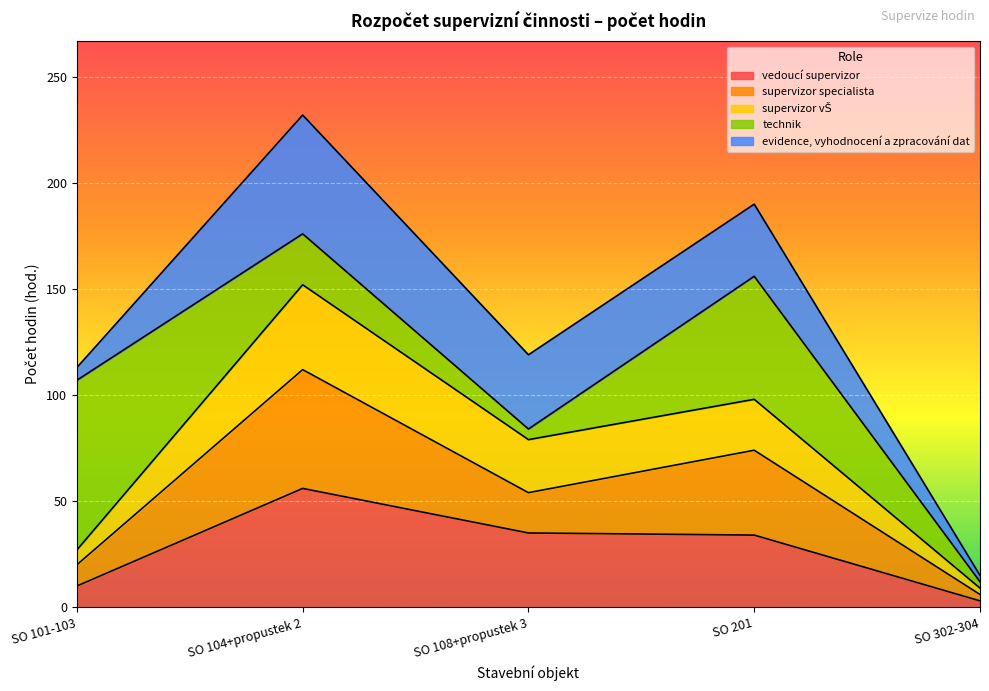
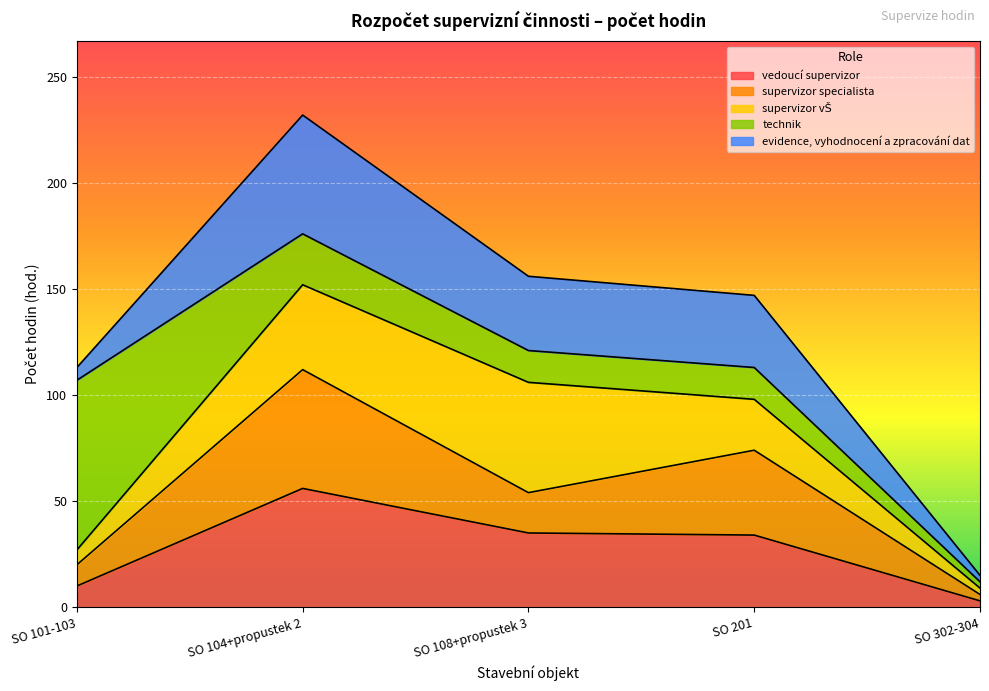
  {
    "vedoucí supervizor": {
      "SO 101-103": 10,
      "SO 104+propustek 2": 56,
      "SO 108+propustek 3": 35,
      "SO 201": 34,
      "SO 302-304": 3
    },
    "supervizor specialista": {
      "SO 101-103": 10,
      "SO 104+propustek 2": 56,
      "SO 108+propustek 3": 19,
      "SO 201": 40,
      "SO 302-304": 3
    },
    "supervizor vŠ": {
      "SO 101-103": 7,
      "SO 104+propustek 2": 40,
-     "SO 108+propustek 3": 25,
+     "SO 108+propustek 3": 52,
      "SO 201": 24,
      "SO 302-304": 3
    },
    "technik": {
      "SO 101-103": 80,
      "SO 104+propustek 2": 24,
-     "SO 108+propustek 3": 5,
-     "SO 201": 58,
+     "SO 108+propustek 3": 15,
+     "SO 201": 15,
      "SO 302-304": 3
    },
    "evidence, vyhodnocení a zpracování dat": {
      "SO 101-103": 6,
      "SO 104+propustek 2": 56,
      "SO 108+propustek 3": 35,
      "SO 201": 34,
      "SO 302-304": 3
    }
  }
